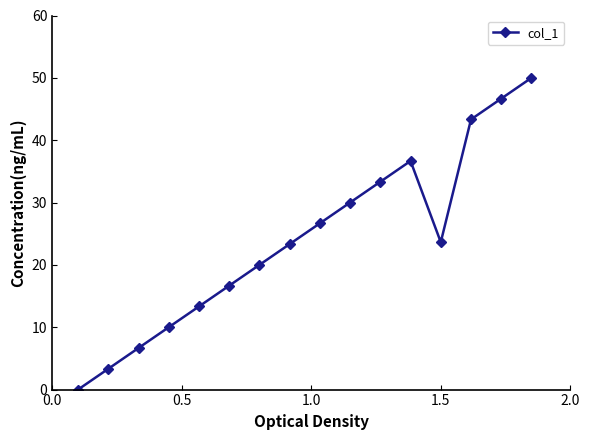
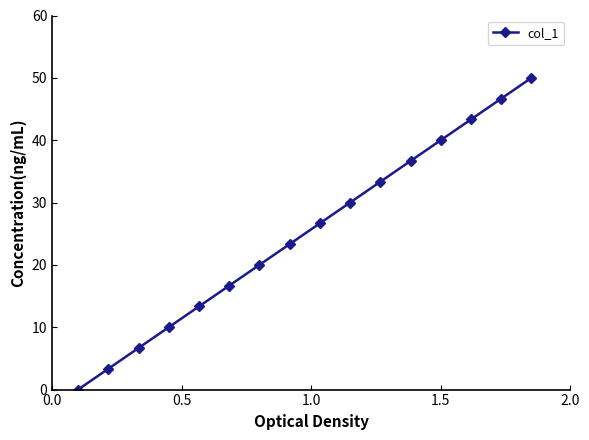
  {
-   "1.5": 24
+   "1.5": 40
  }
